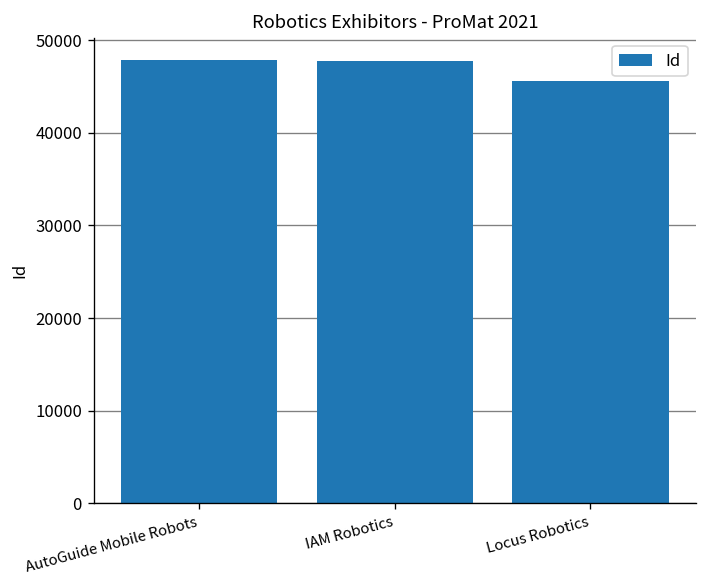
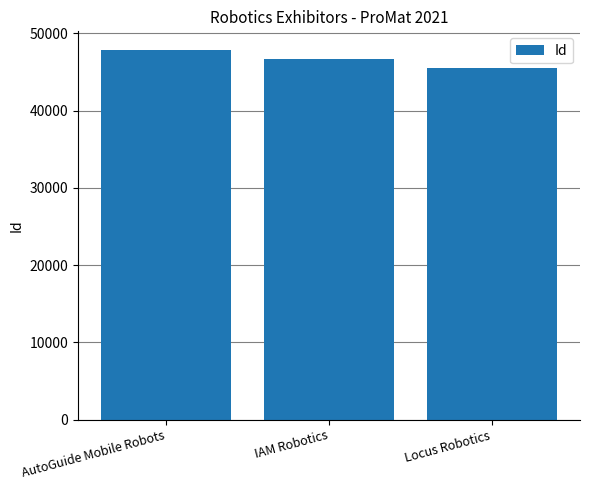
  {
    "AutoGuide Mobile Robots": 48000,
-   "IAM Robotics": 48000,
+   "IAM Robotics": 47000,
    "Locus Robotics": 46000
  }
